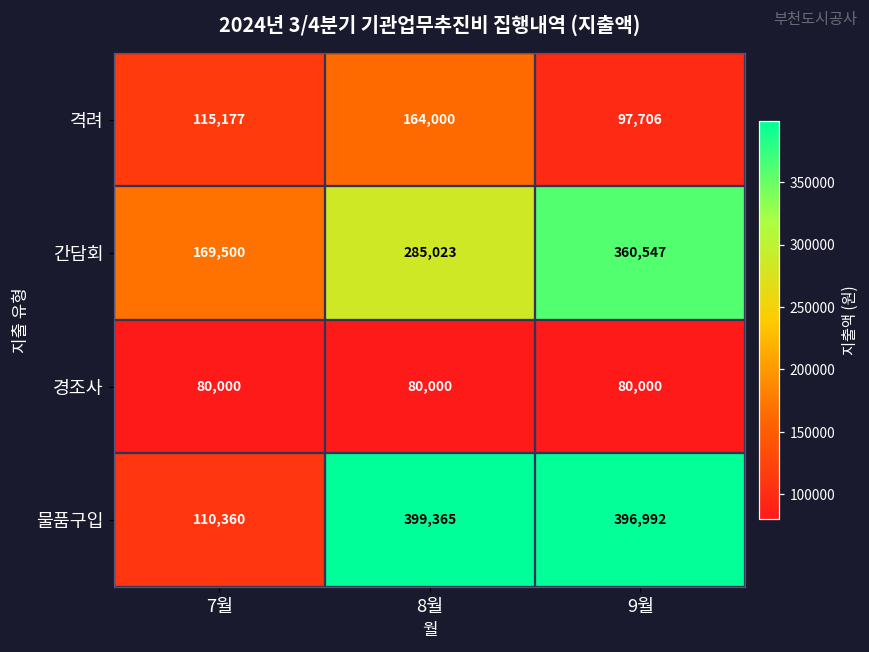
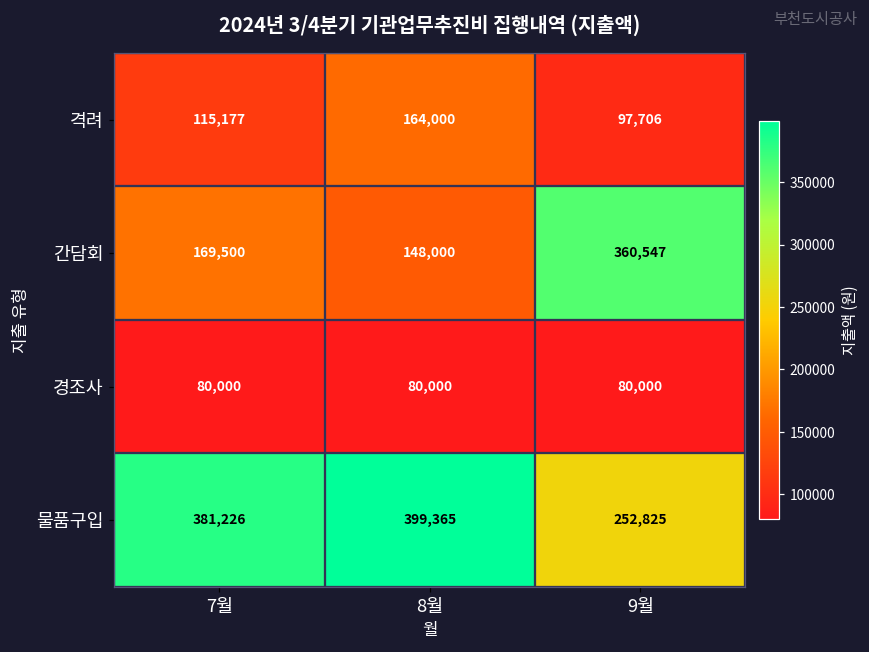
  {
    "격려": {
      "7월": "115,177",
      "8월": "164,000",
      "9월": "97,706"
    },
    "간담회": {
      "7월": "169,500",
-     "8월": "285,023",
+     "8월": "148,000",
      "9월": "360,547"
    },
    "경조사": {
      "7월": "80,000",
      "8월": "80,000",
      "9월": "80,000"
    },
    "물품구입": {
-     "7월": "110,360",
+     "7월": "381,226",
      "8월": "399,365",
-     "9월": "396,992"
+     "9월": "252,825"
    }
  }
